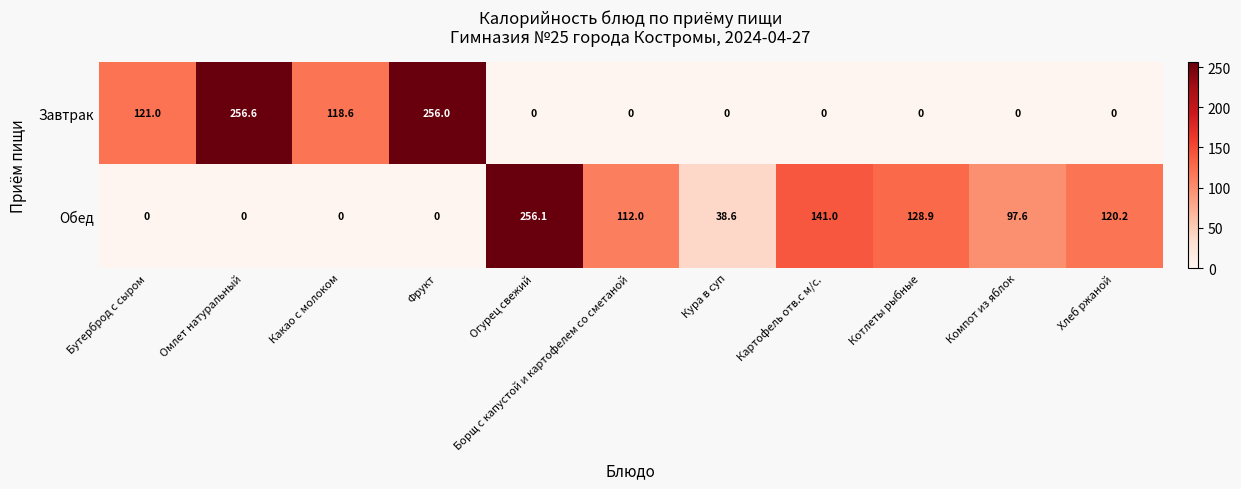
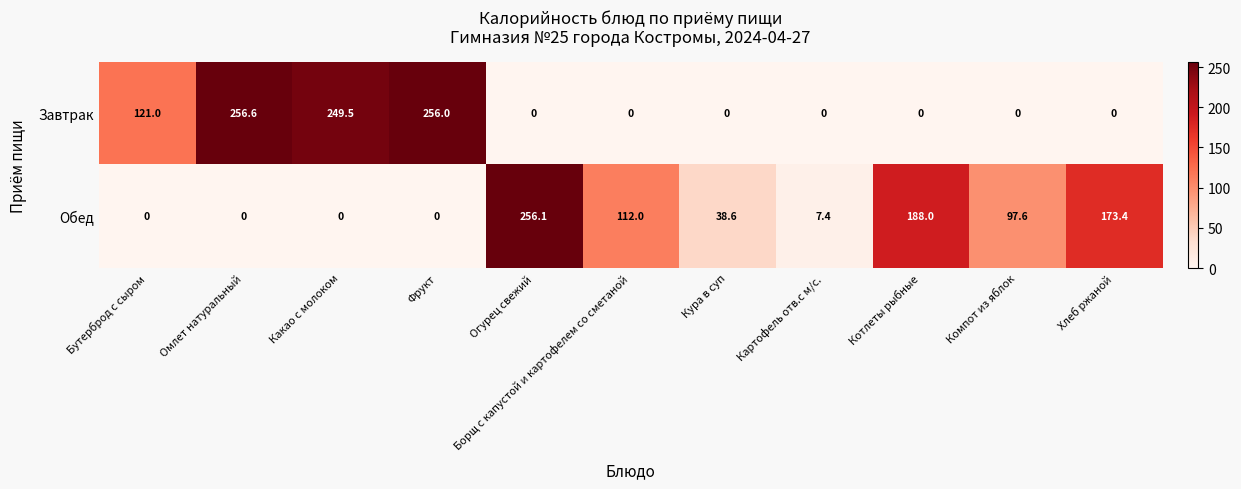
  {
    "Завтрак": {
      "Бутерброд с сыром": 121.0,
      "Омлет натуральный": 256.6,
-     "Какао с молоком": 118.6,
+     "Какао с молоком": 249.5,
      "Фрукт": 256.0,
      "Огурец свежий": 0,
      "Борщ с капустой и картофелем со сметаной": 0,
      "Кура в суп": 0,
      "Картофель отв.с м/с.": 0,
      "Котлеты рыбные": 0,
      "Компот из яблок": 0,
      "Хлеб ржаной": 0
    },
    "Обед": {
      "Бутерброд с сыром": 0,
      "Омлет натуральный": 0,
      "Какао с молоком": 0,
      "Фрукт": 0,
      "Огурец свежий": 256.1,
      "Борщ с капустой и картофелем со сметаной": 112.0,
      "Кура в суп": 38.6,
-     "Картофель отв.с м/с.": 141.0,
-     "Котлеты рыбные": 128.9,
+     "Картофель отв.с м/с.": 7.4,
+     "Котлеты рыбные": 188.0,
      "Компот из яблок": 97.6,
-     "Хлеб ржаной": 120.2
+     "Хлеб ржаной": 173.4
    }
  }
